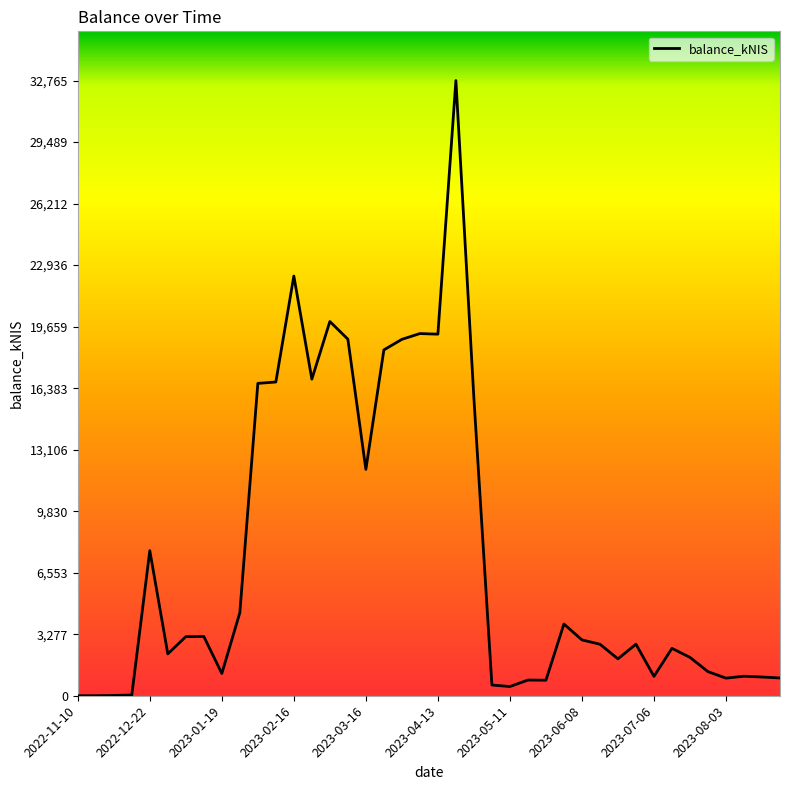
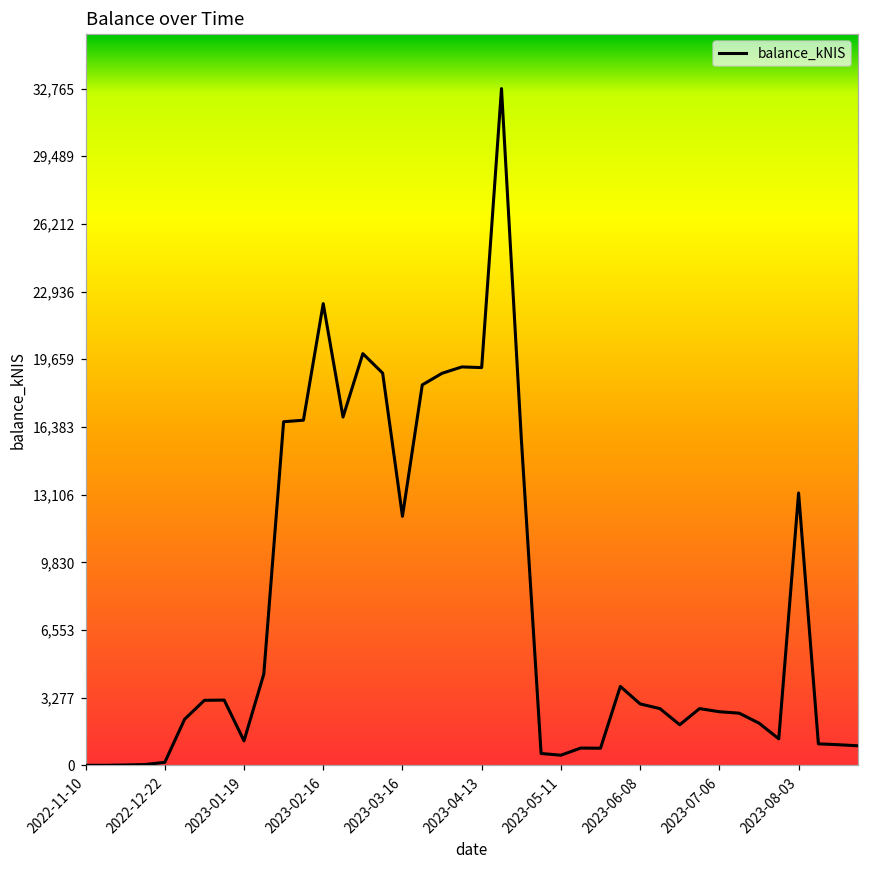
  {
    "2022-11-10": "0",
-   "2022-12-22": "7,700",
+   "2022-12-22": "100",
    "2023-01-19": "1,200",
    "2023-02-16": "22,400",
    "2023-03-16": "12,100",
    "2023-04-13": "19,300",
    "2023-05-11": "500",
    "2023-06-08": "3,000",
-   "2023-07-06": "1,000",
-   "2023-08-03": "900"
+   "2023-07-06": "2,600",
+   "2023-08-03": "13,200"
  }
